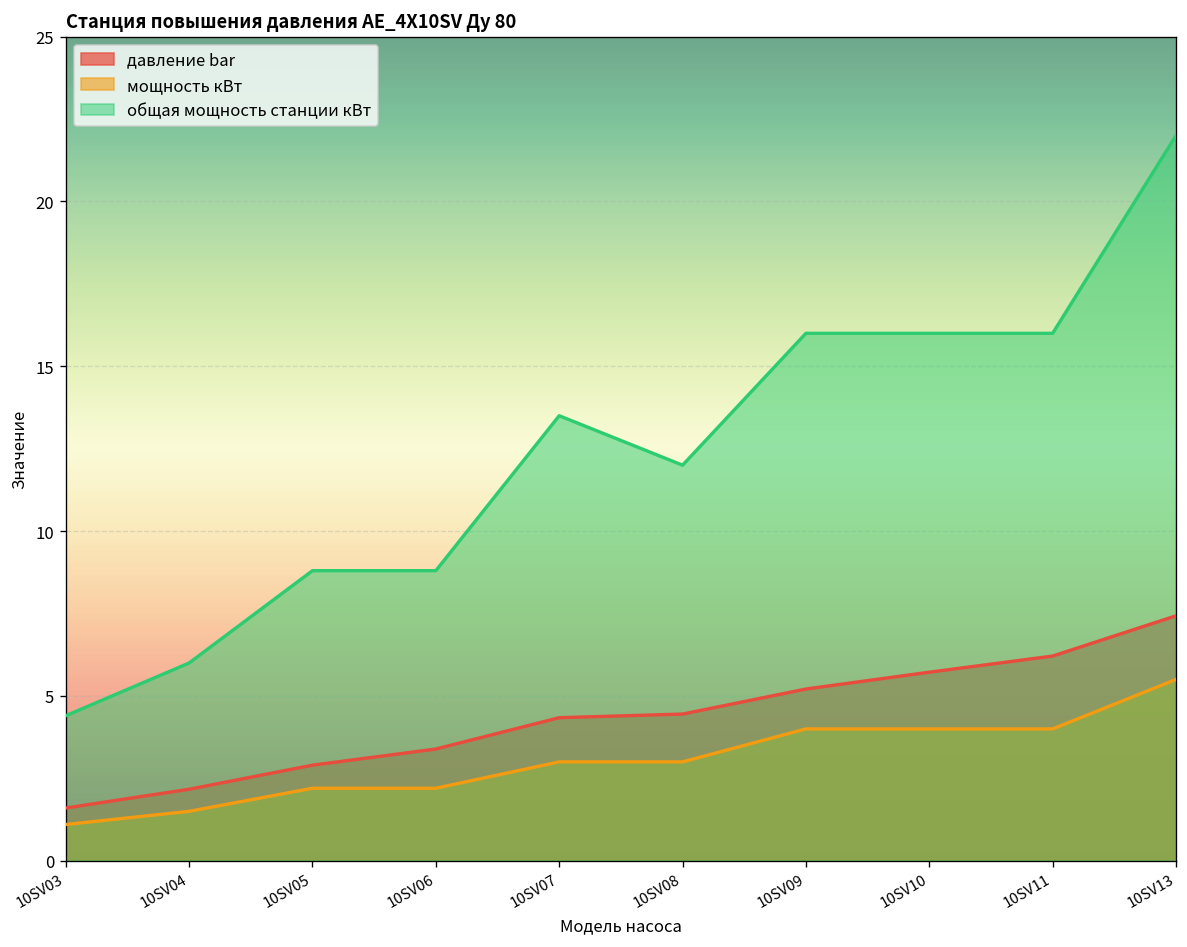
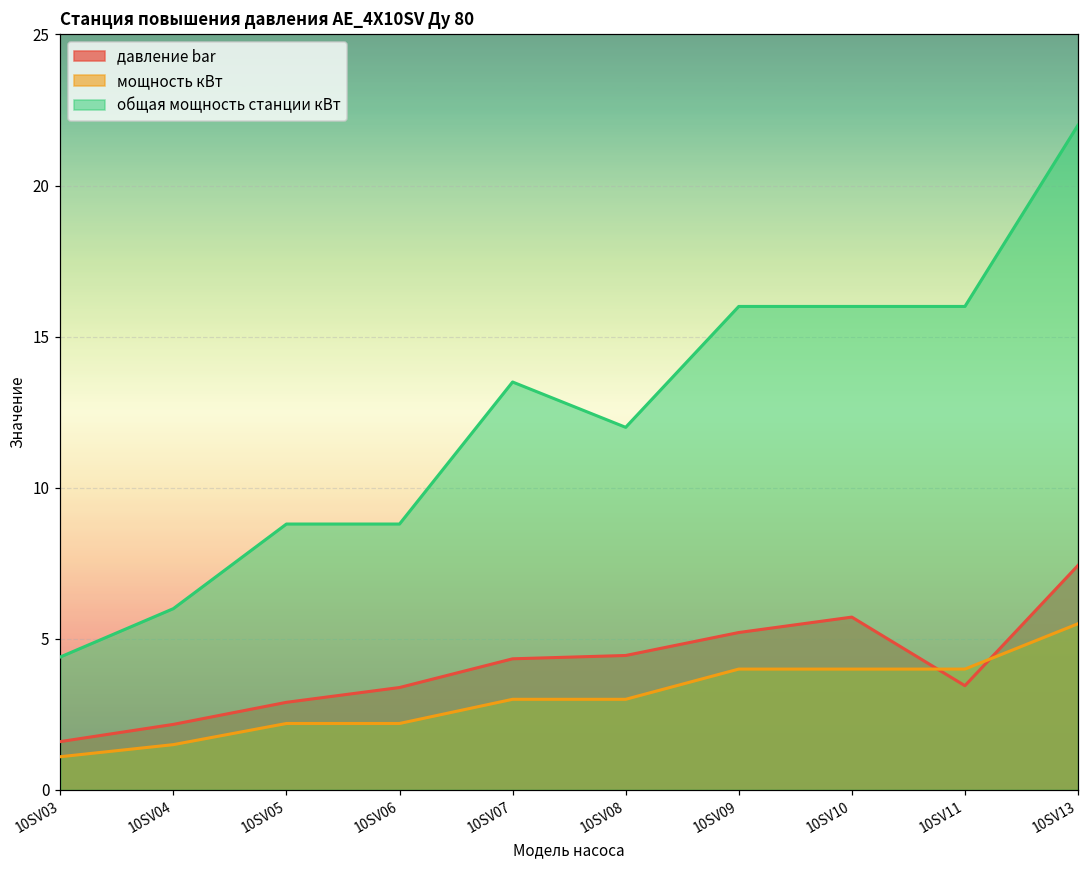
  {
    "давление bar": {
      "10SV03": 1.6,
      "10SV04": 2.2,
      "10SV05": 2.9,
      "10SV06": 3.4,
      "10SV07": 4.3,
      "10SV08": 4.5,
      "10SV09": 5.2,
      "10SV10": 5.7,
-     "10SV11": 6.2,
+     "10SV11": 3.5,
      "10SV13": 7.4
    },
    "мощность кВт": {
      "10SV03": 1.1,
      "10SV04": 1.5,
      "10SV05": 2.2,
      "10SV06": 2.2,
      "10SV07": 3.0,
      "10SV08": 3.0,
      "10SV09": 4.0,
      "10SV10": 4.0,
      "10SV11": 4.0,
      "10SV13": 5.5
    },
    "общая мощность станции кВт": {
      "10SV03": 4.4,
      "10SV04": 6.0,
      "10SV05": 8.8,
      "10SV06": 8.8,
      "10SV07": 13.5,
      "10SV08": 12.0,
      "10SV09": 16.0,
      "10SV10": 16.0,
      "10SV11": 16.0,
      "10SV13": 22.0
    }
  }
